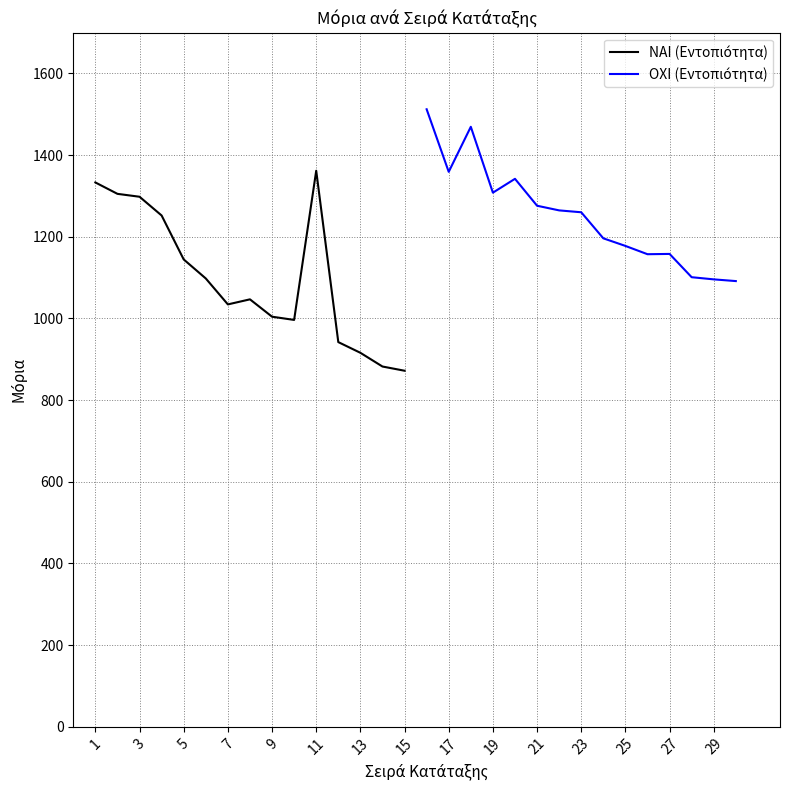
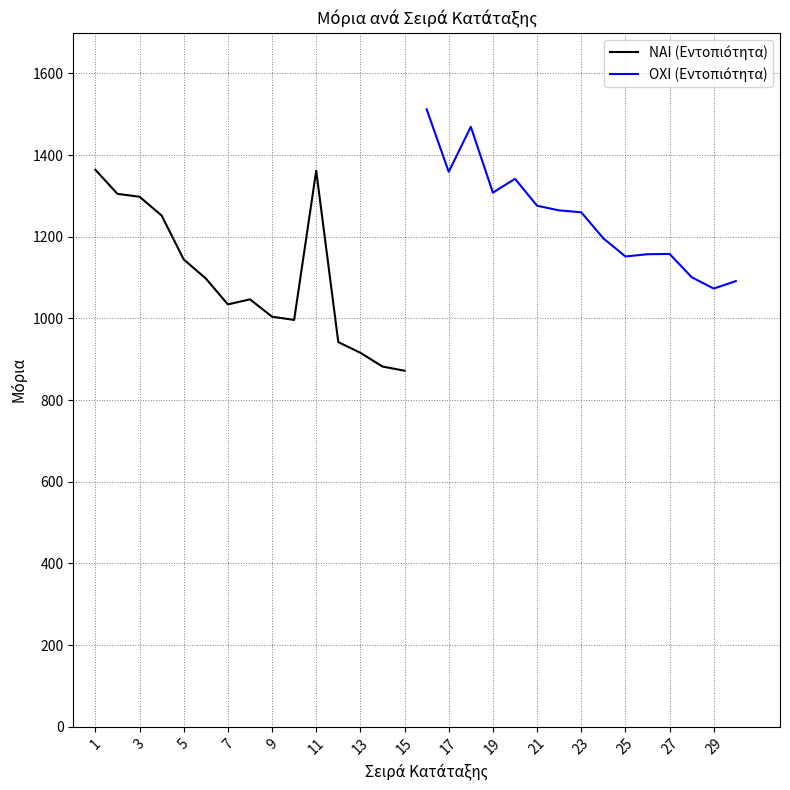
  {
    "ΝΑΙ (Εντοπιότητα)": {
-     "1": 1330,
+     "1": 1360,
      "3": 1300,
      "5": 1140,
      "7": 1030,
      "9": 1000,
      "11": 1360,
      "13": 920,
      "15": 870
    },
    "ΟΧΙ (Εντοπιότητα)": {
      "17": 1360,
      "19": 1310,
      "21": 1280,
      "23": 1260,
-     "25": 1180,
+     "25": 1150,
      "27": 1160,
-     "29": 1100
+     "29": 1070
    }
  }
